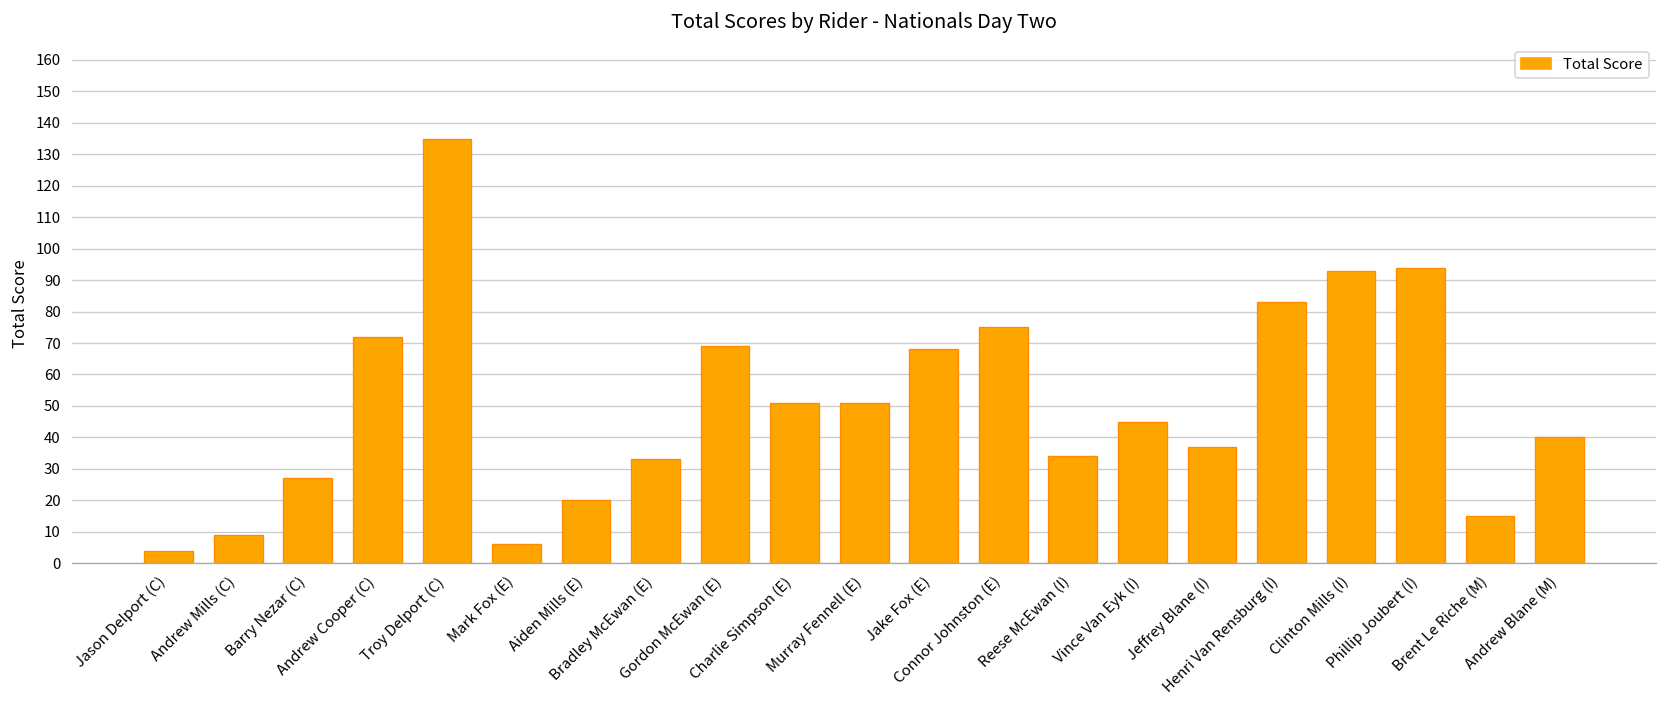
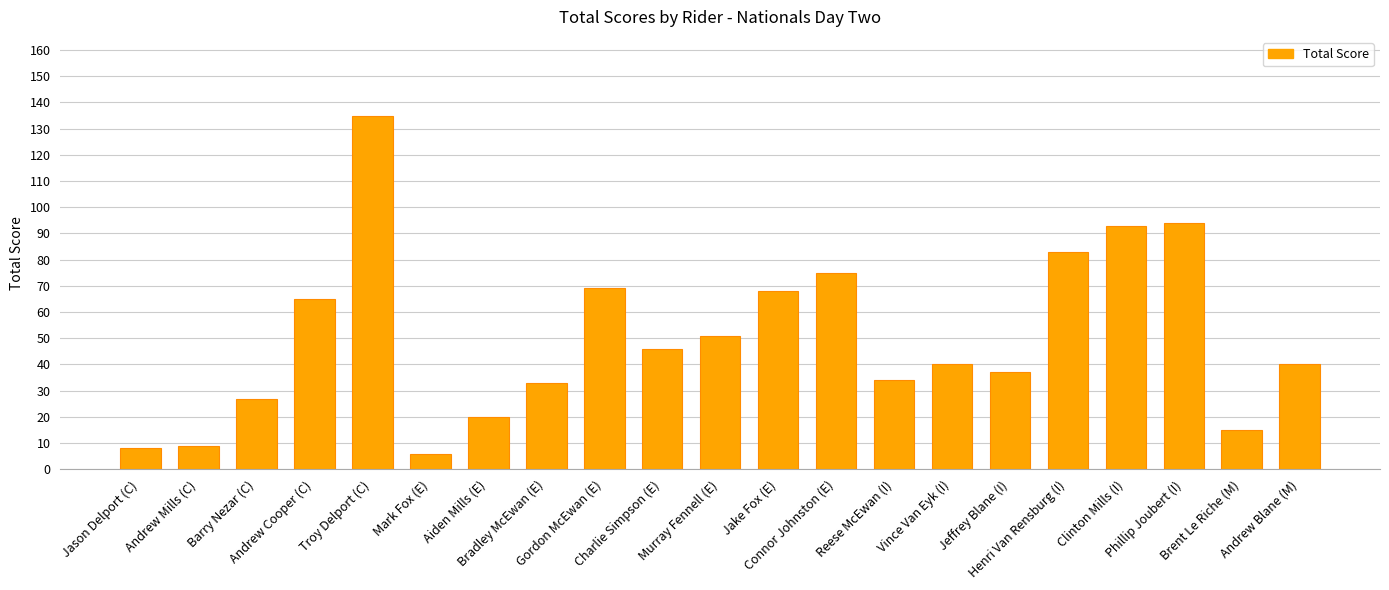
  {
-   "Jason Delport (C)": 4,
+   "Jason Delport (C)": 8,
    "Andrew Mills (C)": 9,
    "Barry Nezar (C)": 27,
-   "Andrew Cooper (C)": 72,
+   "Andrew Cooper (C)": 65,
    "Troy Delport (C)": 135,
    "Mark Fox (E)": 6,
    "Aiden Mills (E)": 20,
    "Bradley McEwan (E)": 33,
    "Gordon McEwan (E)": 69,
-   "Charlie Simpson (E)": 51,
+   "Charlie Simpson (E)": 46,
    "Murray Fennell (E)": 51,
    "Jake Fox (E)": 68,
    "Connor Johnston (E)": 75,
    "Reese McEwan (I)": 34,
-   "Vince Van Eyk (I)": 45,
+   "Vince Van Eyk (I)": 40,
    "Jeffrey Blane (I)": 37,
    "Henri Van Rensburg (I)": 83,
    "Clinton Mills (I)": 93,
    "Phillip Joubert (I)": 94,
    "Brent Le Riche (M)": 15,
    "Andrew Blane (M)": 40
  }
